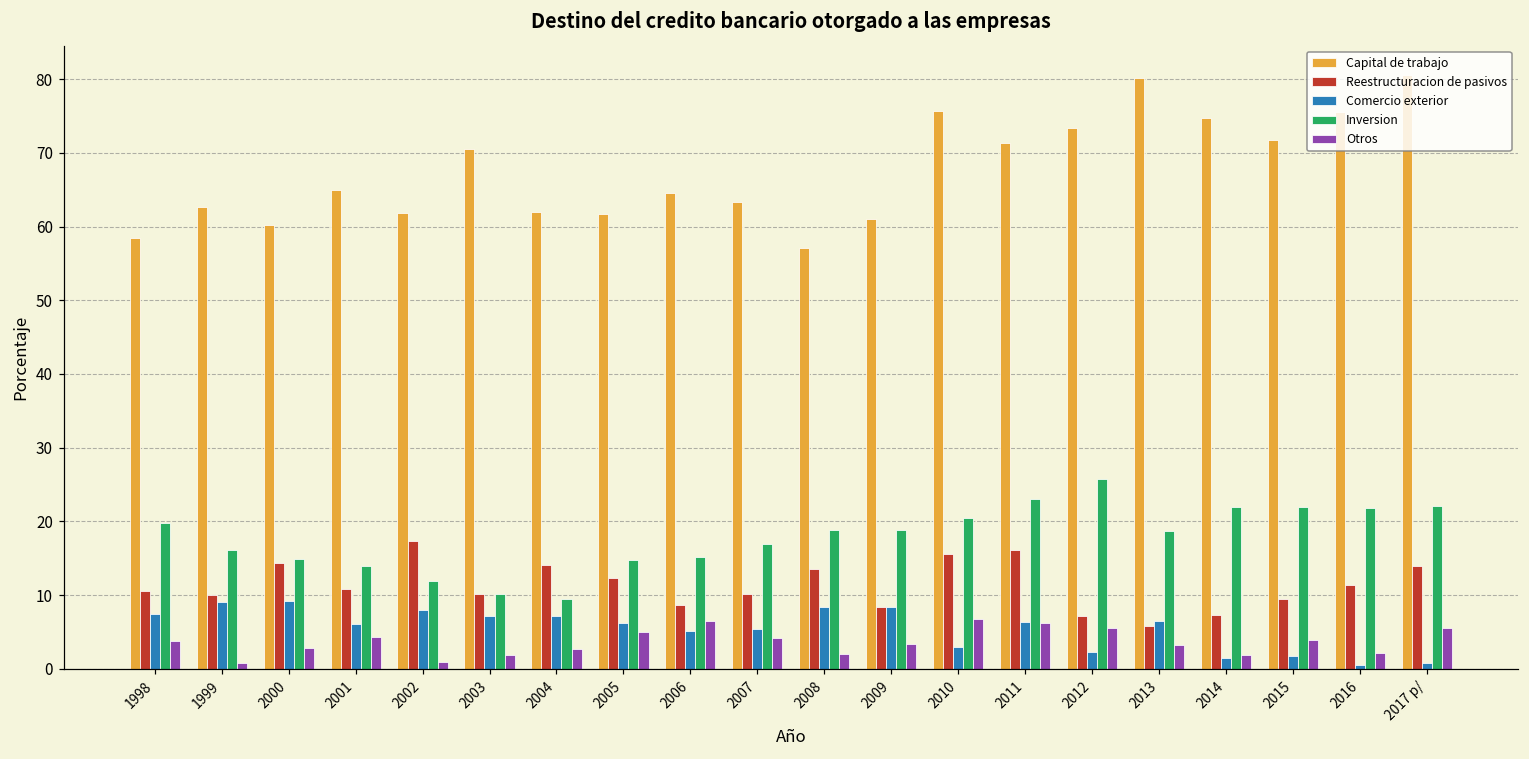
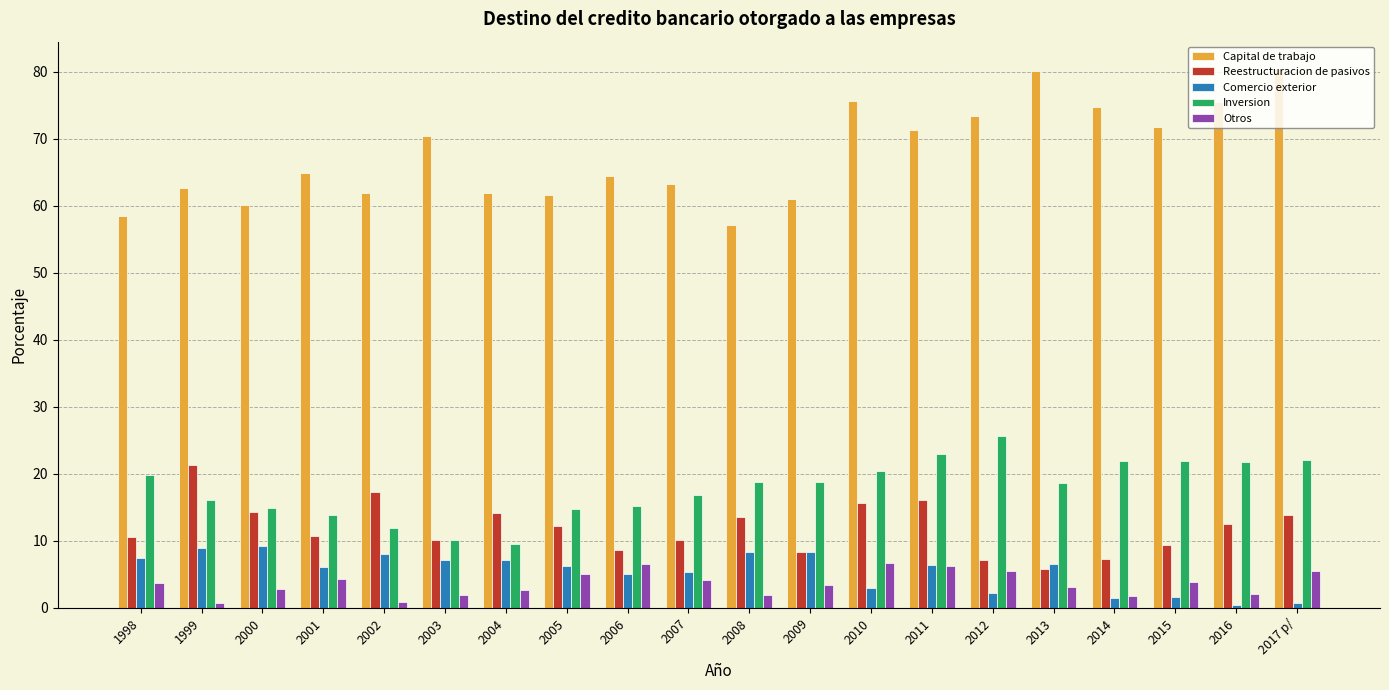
  {
    "Capital de trabajo": {
      "1998": 59,
      "1999": 63,
      "2000": 60,
      "2001": 65,
      "2002": 62,
      "2003": 71,
      "2004": 62,
      "2005": 62,
      "2006": 65,
      "2007": 63,
      "2008": 57,
      "2009": 61,
      "2010": 76,
      "2011": 71,
      "2012": 73,
      "2013": 80,
      "2014": 75,
      "2015": 72
    },
    "Reestructuracion de pasivos": {
      "1998": 11,
-     "1999": 10,
+     "1999": 21,
      "2000": 14,
      "2001": 11,
      "2002": 17,
      "2003": 10,
      "2004": 14,
      "2005": 12,
      "2006": 9,
      "2007": 10,
      "2008": 14,
      "2009": 8,
      "2010": 16,
      "2011": 16,
      "2012": 7,
      "2013": 6,
      "2014": 7,
      "2015": 9,
-     "2016": 11,
+     "2016": 13,
      "2017 p/": 14
    },
    "Comercio exterior": {
      "1998": 7,
      "1999": 9,
      "2000": 9,
      "2001": 6,
      "2002": 8,
      "2003": 7,
      "2004": 7,
      "2005": 6,
      "2006": 5,
      "2007": 5,
      "2008": 8,
      "2009": 8,
      "2010": 3,
      "2011": 6,
      "2012": 2,
      "2013": 7,
      "2014": 2,
      "2015": 2,
      "2016": 1,
      "2017 p/": 1
    },
    "Inversion": {
      "1998": 20,
      "1999": 16,
      "2000": 15,
      "2001": 14,
      "2002": 12,
      "2003": 10,
      "2004": 10,
      "2005": 15,
      "2006": 15,
      "2007": 17,
      "2008": 19,
      "2009": 19,
      "2010": 21,
      "2011": 23,
      "2012": 26,
      "2013": 19,
      "2014": 22,
      "2015": 22,
      "2016": 22,
      "2017 p/": 22
    },
    "Otros": {
      "1998": 4,
      "1999": 1,
      "2000": 3,
      "2001": 4,
      "2002": 1,
      "2003": 2,
      "2004": 3,
      "2005": 5,
      "2006": 7,
      "2007": 4,
      "2008": 2,
      "2009": 3,
      "2010": 7,
      "2011": 6,
      "2012": 6,
      "2013": 3,
      "2014": 2,
      "2015": 4,
      "2016": 2,
      "2017 p/": 6
    }
  }
